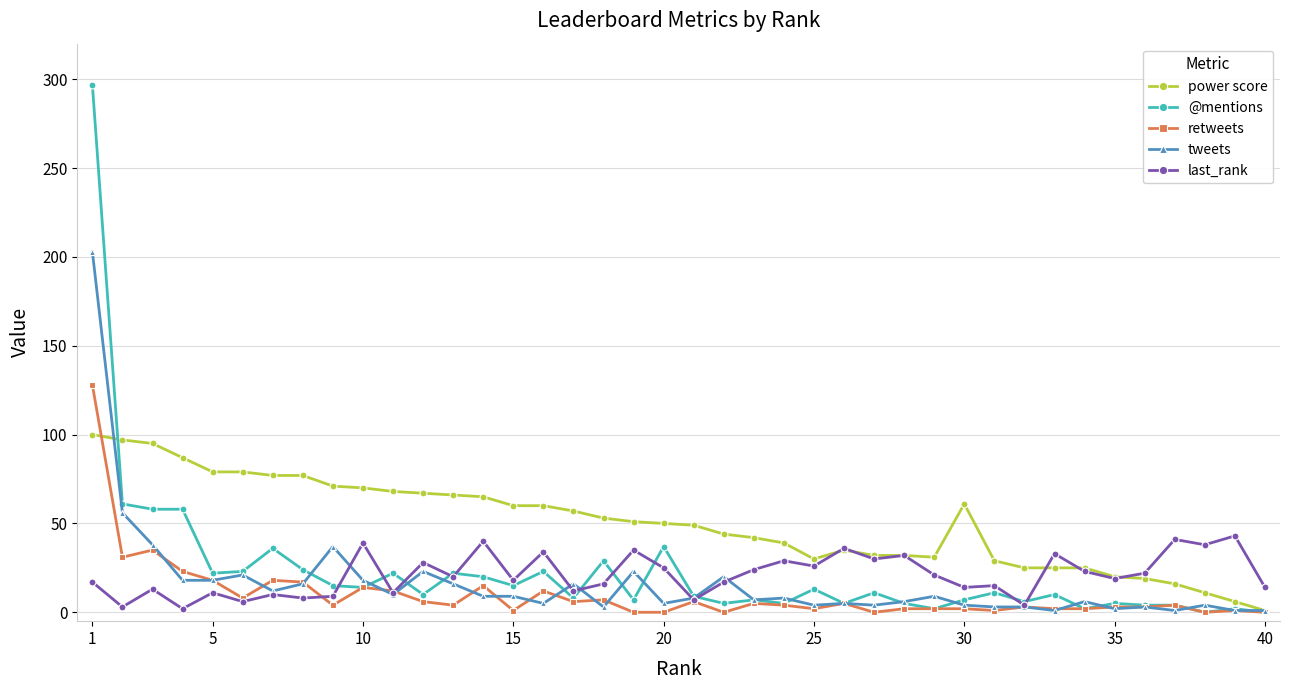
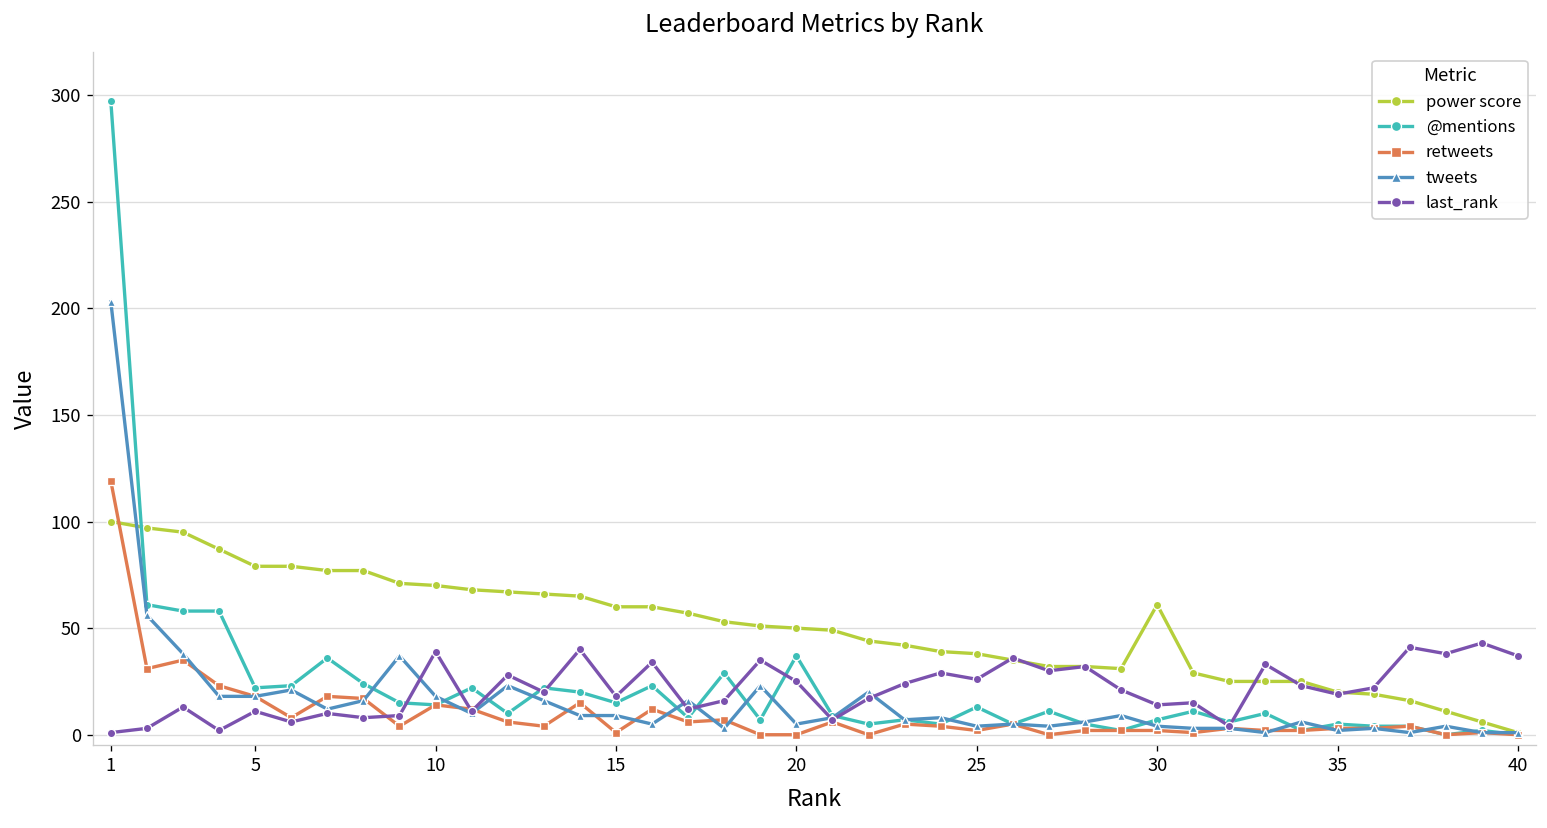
  {
    "power score": {
      "1": 100,
      "5": 79,
      "10": 70,
      "15": 60,
      "20": 50,
-     "25": 30,
+     "25": 38,
      "30": 61
    },
    "retweets": {
-     "1": 128,
+     "1": 119,
      "15": 1,
      "20": 0,
      "25": 2,
      "30": 2
    },
    "last_rank": {
-     "1": 17,
+     "1": 1,
      "5": 11,
      "10": 39,
      "15": 18,
      "20": 25,
      "25": 26,
      "30": 14,
-     "40": 14
+     "40": 37
    }
  }
